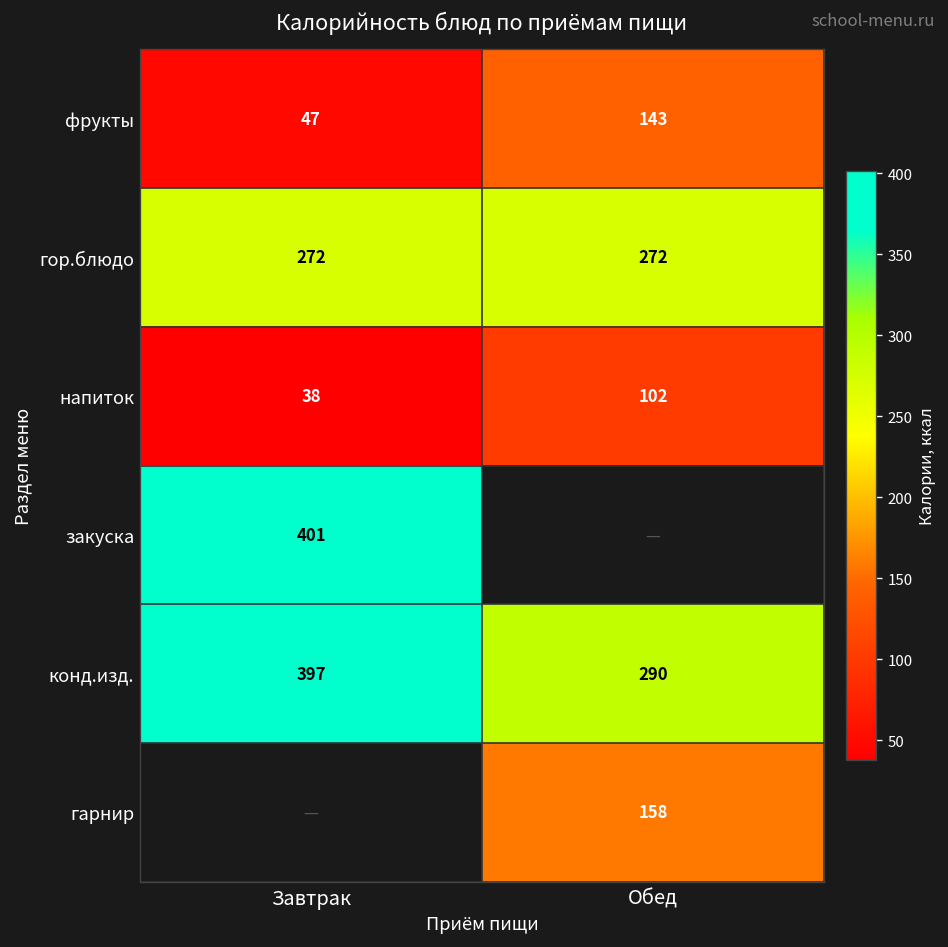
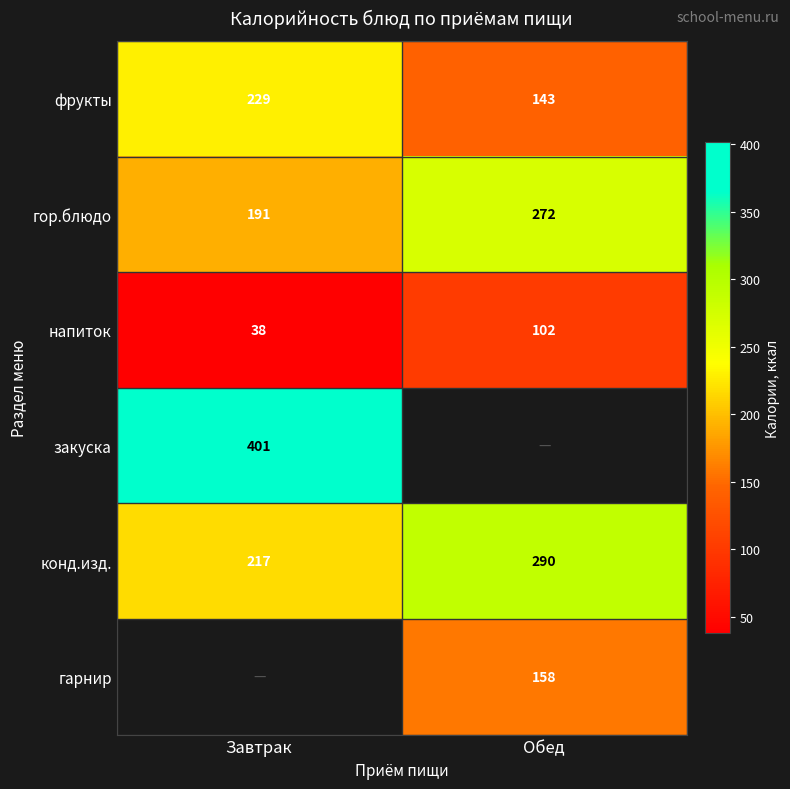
  {
    "фрукты": {
-     "Завтрак": 47,
+     "Завтрак": 229,
      "Обед": 143
    },
    "гор.блюдо": {
-     "Завтрак": 272,
+     "Завтрак": 191,
      "Обед": 272
    },
    "напиток": {
      "Завтрак": 38,
      "Обед": 102
    },
    "закуска": {
      "Завтрак": 401
    },
    "конд.изд.": {
-     "Завтрак": 397,
+     "Завтрак": 217,
      "Обед": 290
    },
    "гарнир": {
      "Обед": 158
    }
  }
